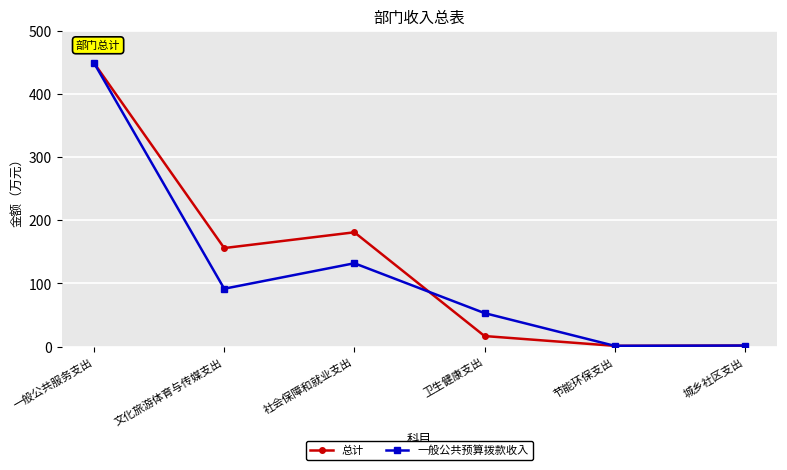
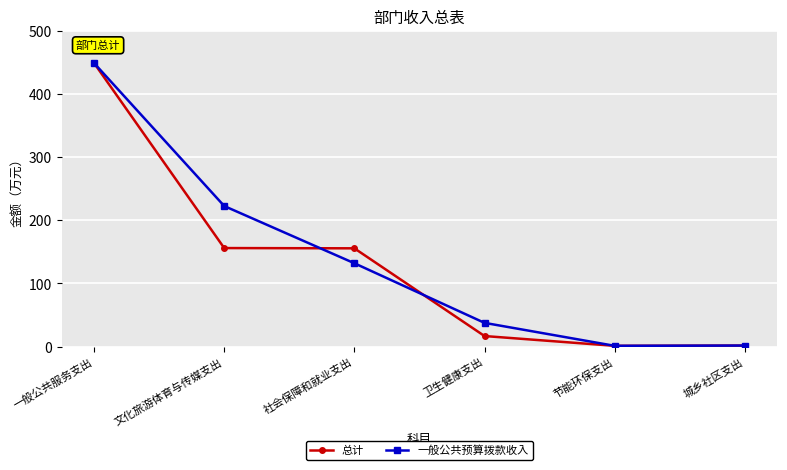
  {
    "总计": {
      "文化旅游体育与传媒支出": 160,
-     "社会保障和就业支出": 180,
+     "社会保障和就业支出": 160,
      "卫生健康支出": 20
    },
    "一般公共预算拨款收入": {
-     "文化旅游体育与传媒支出": 90,
+     "文化旅游体育与传媒支出": 220,
      "社会保障和就业支出": 130,
-     "卫生健康支出": 50
+     "卫生健康支出": 40
    }
  }
